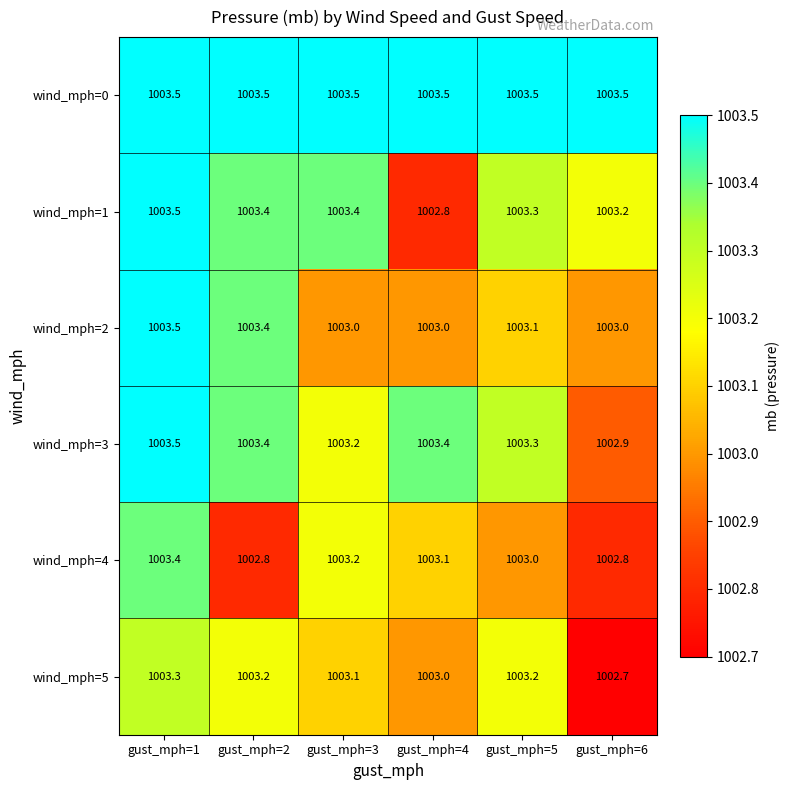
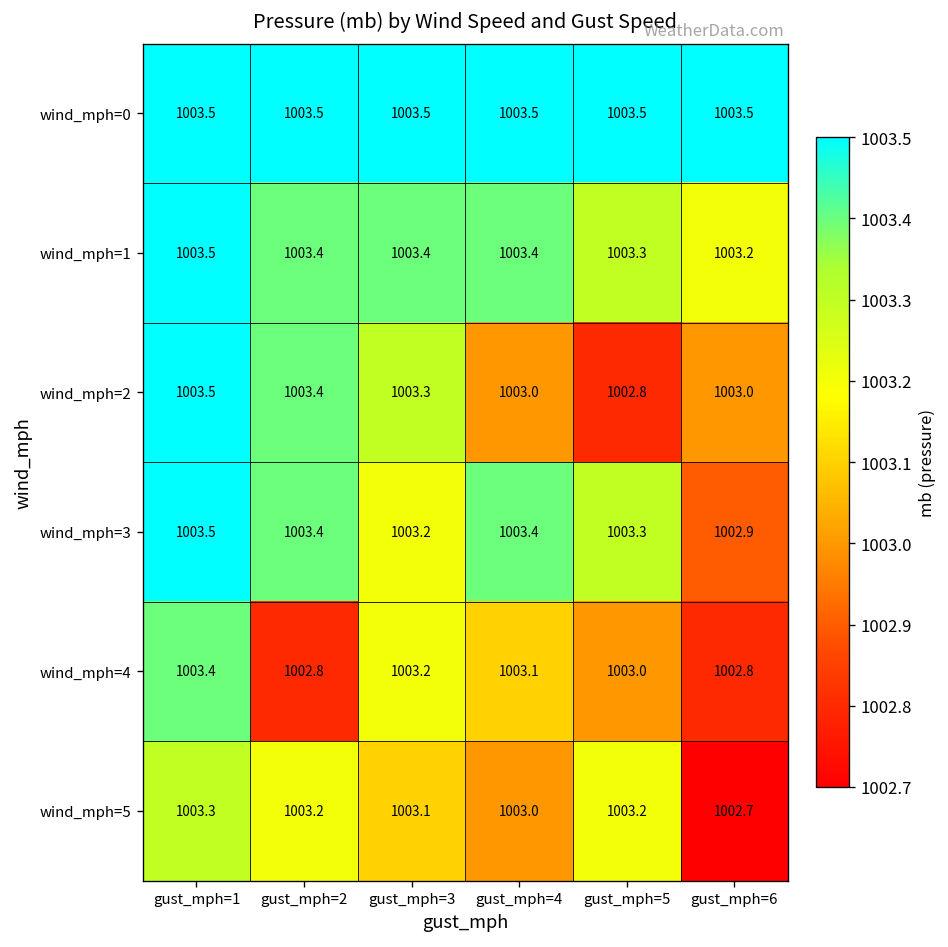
  {
    "wind_mph=0": {
      "gust_mph=1": 1003.5,
      "gust_mph=2": 1003.5,
      "gust_mph=3": 1003.5,
      "gust_mph=4": 1003.5,
      "gust_mph=5": 1003.5,
      "gust_mph=6": 1003.5
    },
    "wind_mph=1": {
      "gust_mph=1": 1003.5,
      "gust_mph=2": 1003.4,
      "gust_mph=3": 1003.4,
-     "gust_mph=4": 1002.8,
+     "gust_mph=4": 1003.4,
      "gust_mph=5": 1003.3,
      "gust_mph=6": 1003.2
    },
    "wind_mph=2": {
      "gust_mph=1": 1003.5,
      "gust_mph=2": 1003.4,
-     "gust_mph=3": 1003.0,
+     "gust_mph=3": 1003.3,
      "gust_mph=4": 1003.0,
-     "gust_mph=5": 1003.1,
+     "gust_mph=5": 1002.8,
      "gust_mph=6": 1003.0
    },
    "wind_mph=3": {
      "gust_mph=1": 1003.5,
      "gust_mph=2": 1003.4,
      "gust_mph=3": 1003.2,
      "gust_mph=4": 1003.4,
      "gust_mph=5": 1003.3,
      "gust_mph=6": 1002.9
    },
    "wind_mph=4": {
      "gust_mph=1": 1003.4,
      "gust_mph=2": 1002.8,
      "gust_mph=3": 1003.2,
      "gust_mph=4": 1003.1,
      "gust_mph=5": 1003.0,
      "gust_mph=6": 1002.8
    },
    "wind_mph=5": {
      "gust_mph=1": 1003.3,
      "gust_mph=2": 1003.2,
      "gust_mph=3": 1003.1,
      "gust_mph=4": 1003.0,
      "gust_mph=5": 1003.2,
      "gust_mph=6": 1002.7
    }
  }
